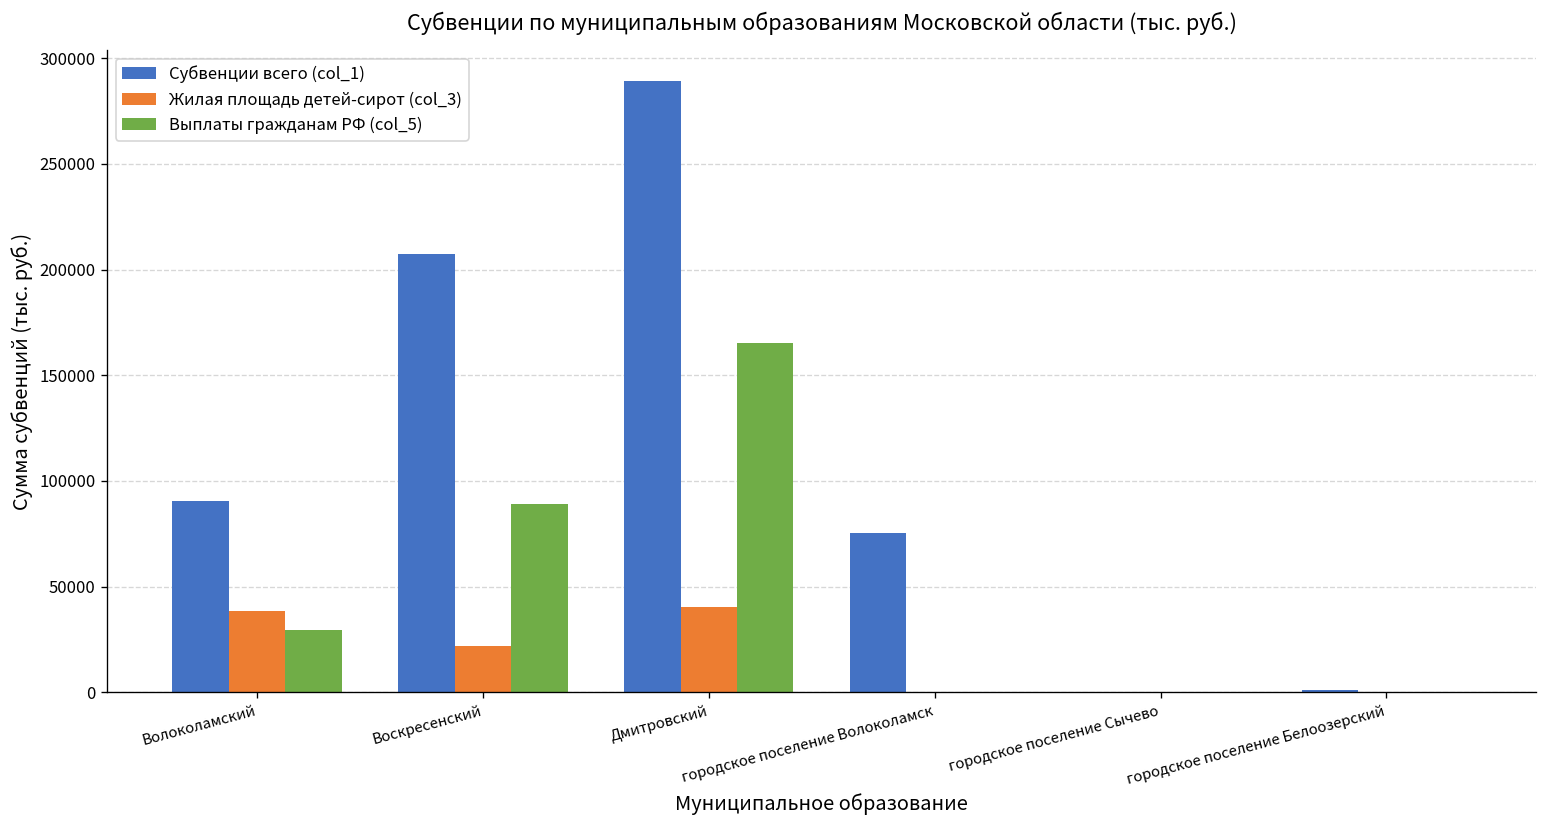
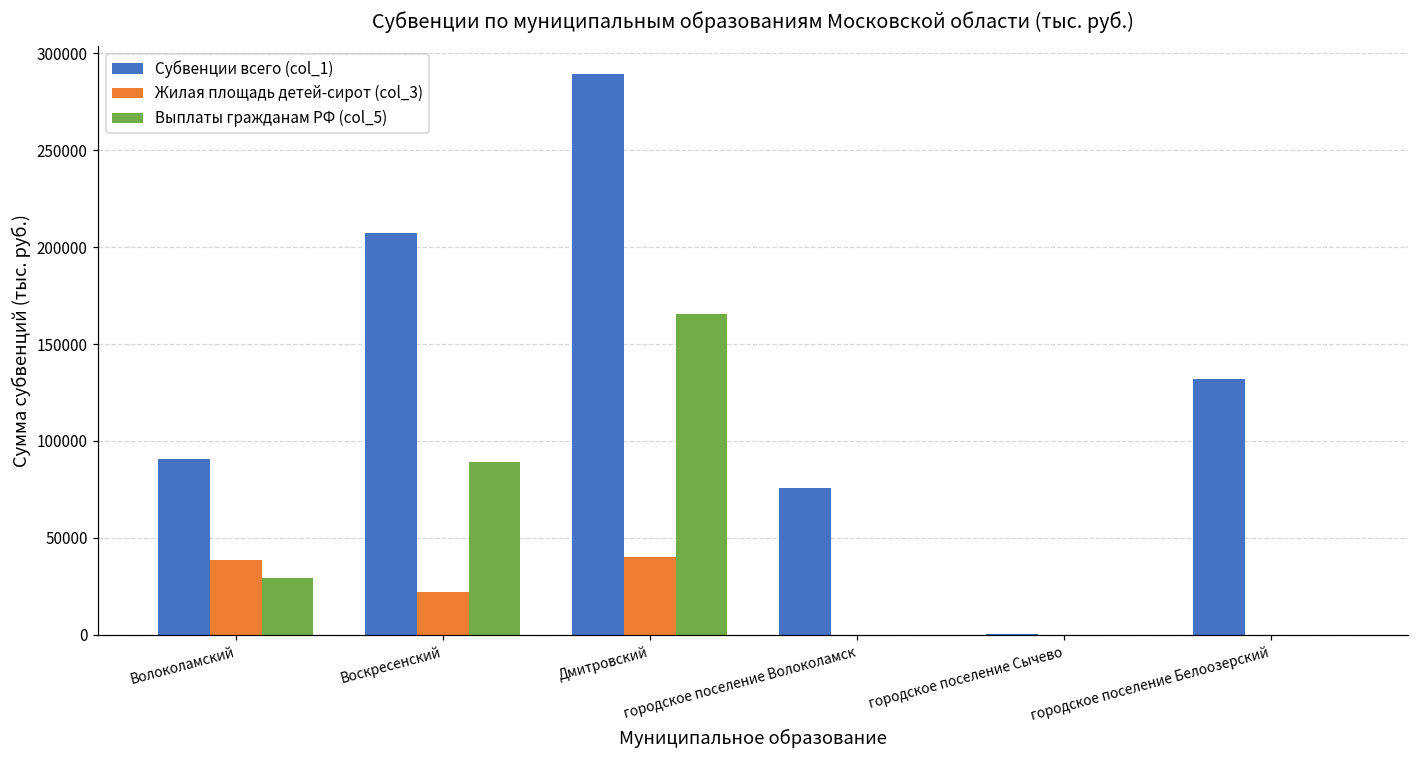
  {
    "Субвенции всего (col_1)": {
      "Волоколамский": 91000,
      "Воскресенский": 207000,
      "Дмитровский": 289000,
      "городское поселение Волоколамск": 75000,
-     "городское поселение Белоозерский": 1000
+     "городское поселение Белоозерский": 132000
    },
    "Жилая площадь детей-сирот (col_3)": {
      "Волоколамский": 39000,
      "Воскресенский": 22000,
      "Дмитровский": 40000,
      "городское поселение Волоколамск": 0,
      "городское поселение Сычево": 0,
      "городское поселение Белоозерский": 0
    },
    "Выплаты гражданам РФ (col_5)": {
      "Волоколамский": 29000,
      "Воскресенский": 89000,
      "Дмитровский": 165000,
      "городское поселение Волоколамск": 0,
      "городское поселение Сычево": 0,
      "городское поселение Белоозерский": 0
    }
  }
